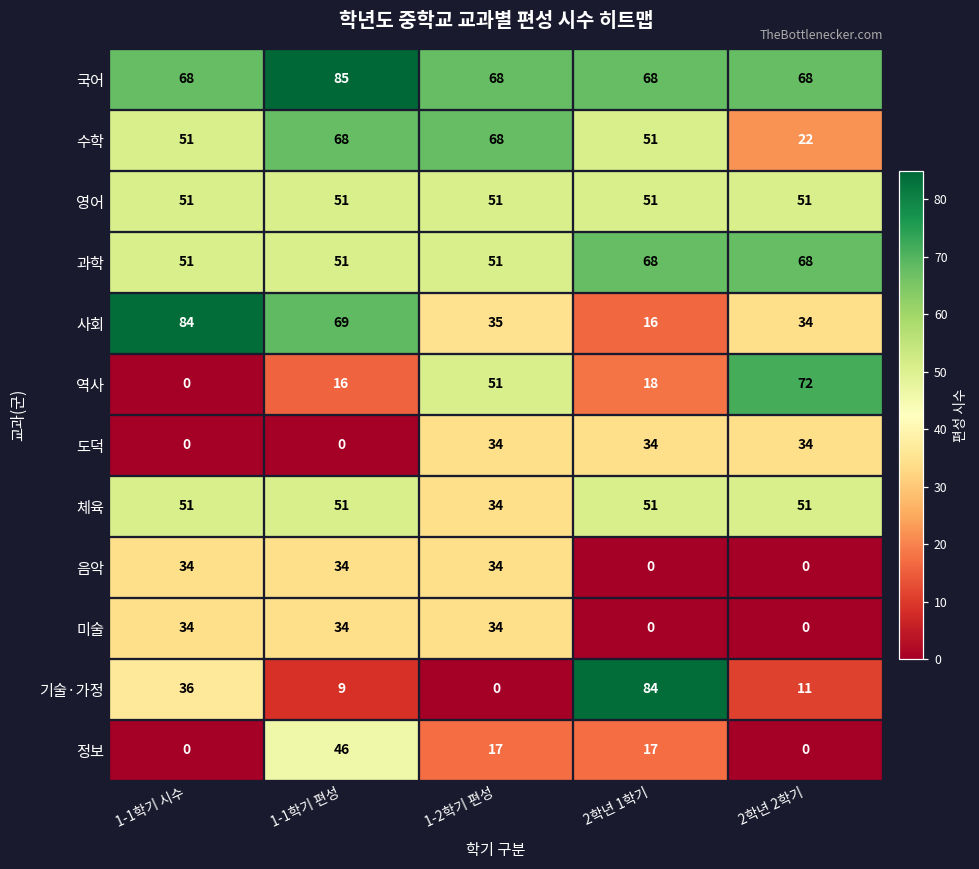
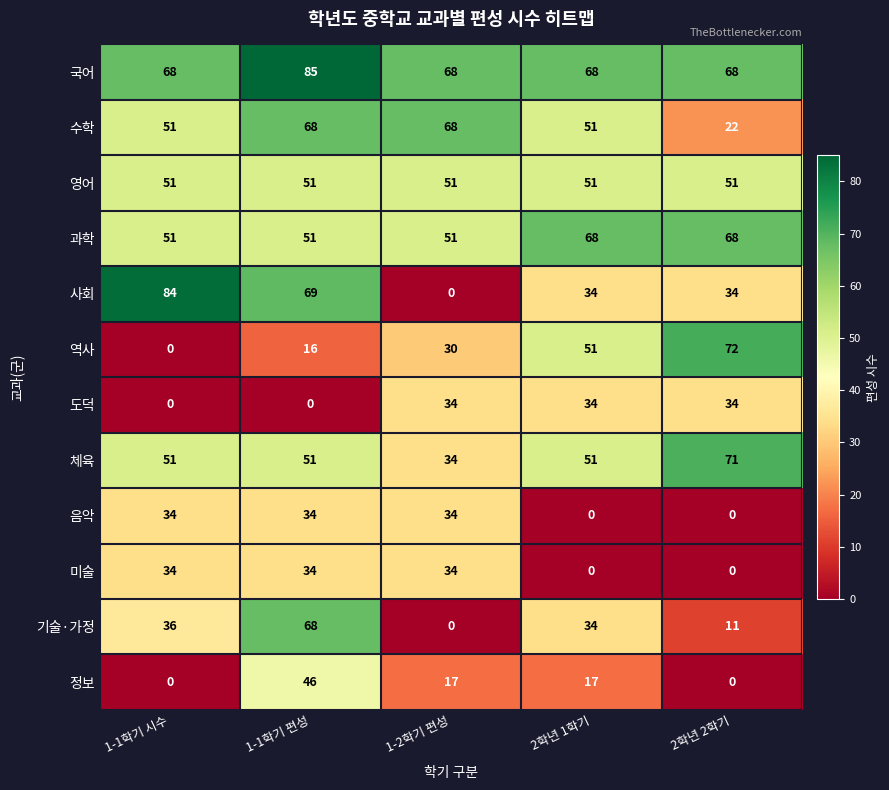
  {
    "국어": {
      "1-1학기 시수": 68,
      "1-1학기 편성": 85,
      "1-2학기 편성": 68,
      "2학년 1학기": 68,
      "2학년 2학기": 68
    },
    "수학": {
      "1-1학기 시수": 51,
      "1-1학기 편성": 68,
      "1-2학기 편성": 68,
      "2학년 1학기": 51,
      "2학년 2학기": 22
    },
    "영어": {
      "1-1학기 시수": 51,
      "1-1학기 편성": 51,
      "1-2학기 편성": 51,
      "2학년 1학기": 51,
      "2학년 2학기": 51
    },
    "과학": {
      "1-1학기 시수": 51,
      "1-1학기 편성": 51,
      "1-2학기 편성": 51,
      "2학년 1학기": 68,
      "2학년 2학기": 68
    },
    "사회": {
      "1-1학기 시수": 84,
      "1-1학기 편성": 69,
-     "1-2학기 편성": 35,
-     "2학년 1학기": 16,
+     "1-2학기 편성": 0,
+     "2학년 1학기": 34,
      "2학년 2학기": 34
    },
    "역사": {
      "1-1학기 시수": 0,
      "1-1학기 편성": 16,
-     "1-2학기 편성": 51,
-     "2학년 1학기": 18,
+     "1-2학기 편성": 30,
+     "2학년 1학기": 51,
      "2학년 2학기": 72
    },
    "도덕": {
      "1-1학기 시수": 0,
      "1-1학기 편성": 0,
      "1-2학기 편성": 34,
      "2학년 1학기": 34,
      "2학년 2학기": 34
    },
    "체육": {
      "1-1학기 시수": 51,
      "1-1학기 편성": 51,
      "1-2학기 편성": 34,
      "2학년 1학기": 51,
-     "2학년 2학기": 51
+     "2학년 2학기": 71
    },
    "음악": {
      "1-1학기 시수": 34,
      "1-1학기 편성": 34,
      "1-2학기 편성": 34,
      "2학년 1학기": 0,
      "2학년 2학기": 0
    },
    "미술": {
      "1-1학기 시수": 34,
      "1-1학기 편성": 34,
      "1-2학기 편성": 34,
      "2학년 1학기": 0,
      "2학년 2학기": 0
    },
    "기술·가정": {
      "1-1학기 시수": 36,
-     "1-1학기 편성": 9,
+     "1-1학기 편성": 68,
      "1-2학기 편성": 0,
-     "2학년 1학기": 84,
+     "2학년 1학기": 34,
      "2학년 2학기": 11
    },
    "정보": {
      "1-1학기 시수": 0,
      "1-1학기 편성": 46,
      "1-2학기 편성": 17,
      "2학년 1학기": 17,
      "2학년 2학기": 0
    }
  }
